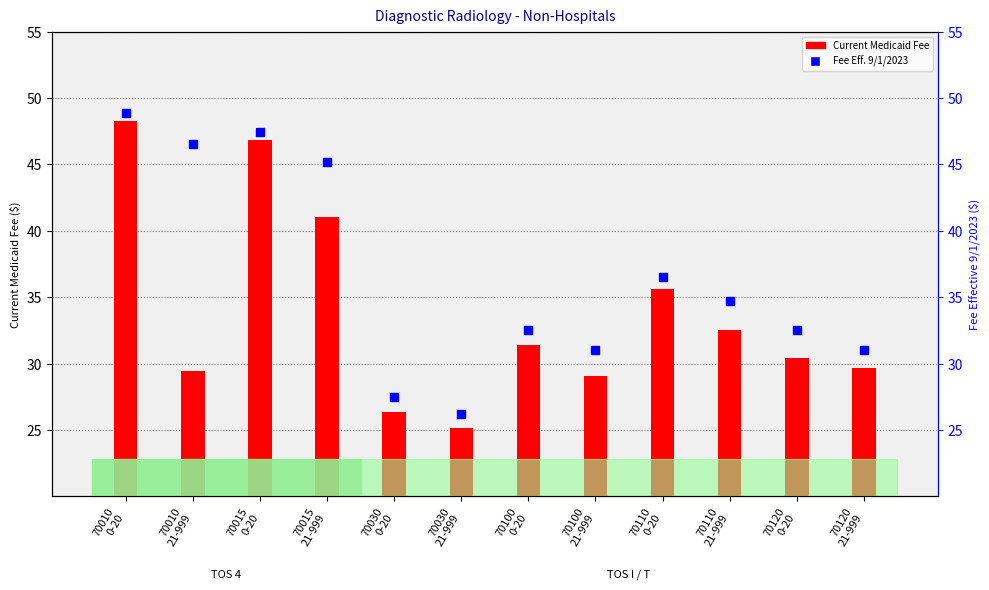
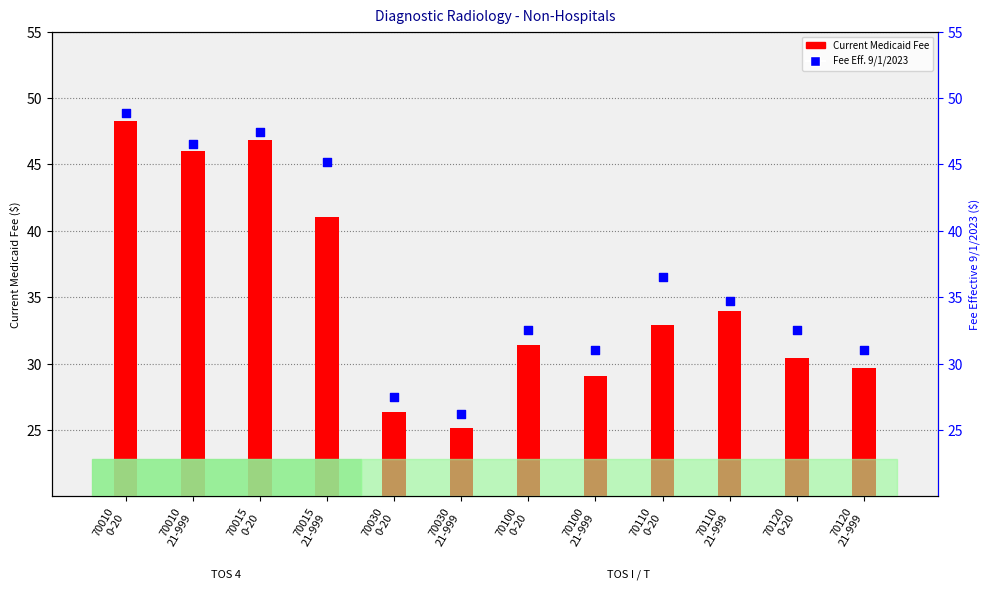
  {
    "Current Medicaid Fee": {
      "70010 0-20": 48.3,
-     "70010 21-999": 29.5,
+     "70010 21-999": 46.0,
      "70015 0-20": 46.9,
      "70015 21-999": 41.1,
      "70030 0-20": 26.4,
      "70030 21-999": 25.1,
      "70100 0-20": 31.4,
      "70100 21-999": 29.1,
-     "70110 0-20": 35.7,
-     "70110 21-999": 32.6,
+     "70110 0-20": 32.9,
+     "70110 21-999": 34.0,
      "70120 0-20": 30.4,
      "70120 21-999": 29.7
    }
  }
